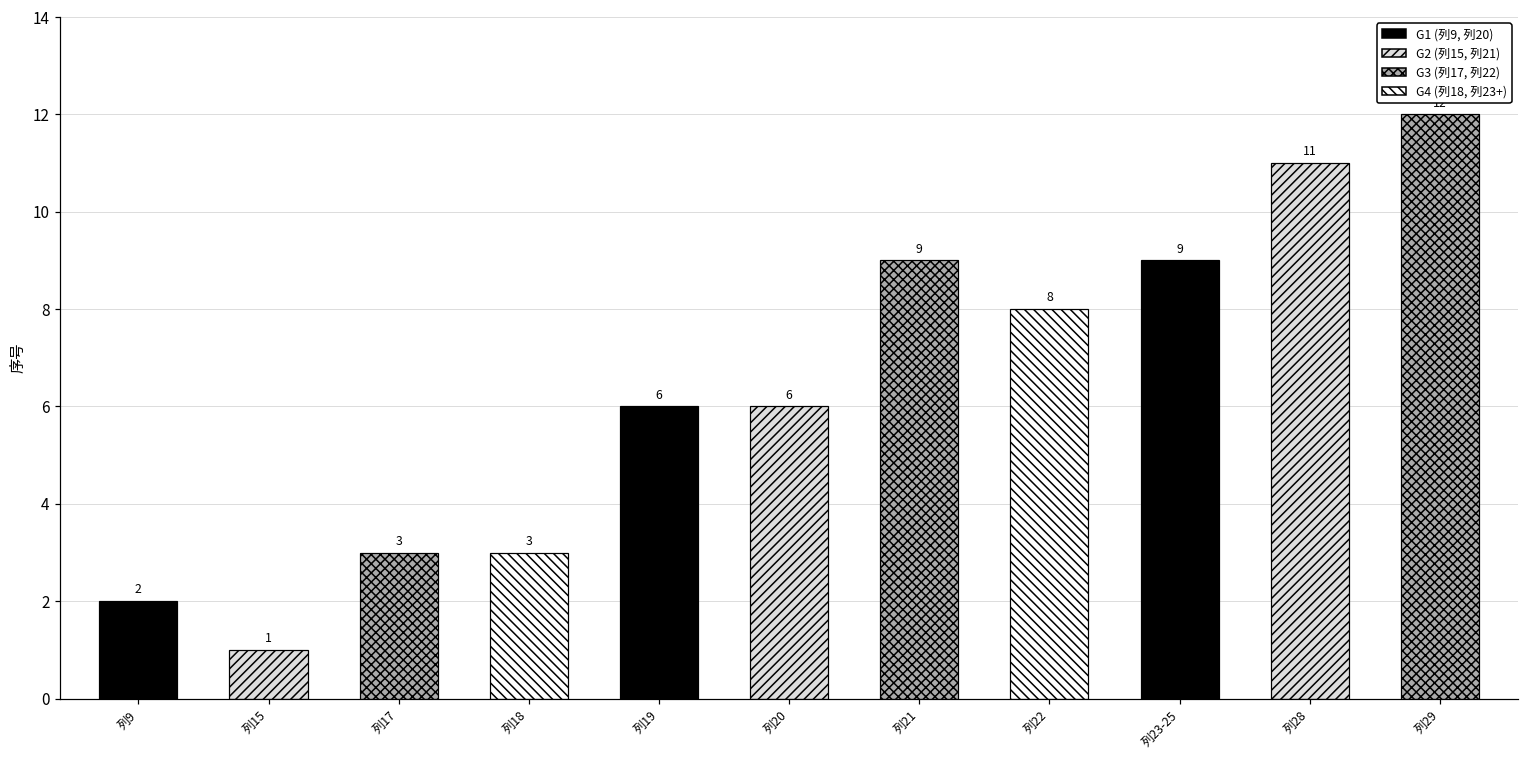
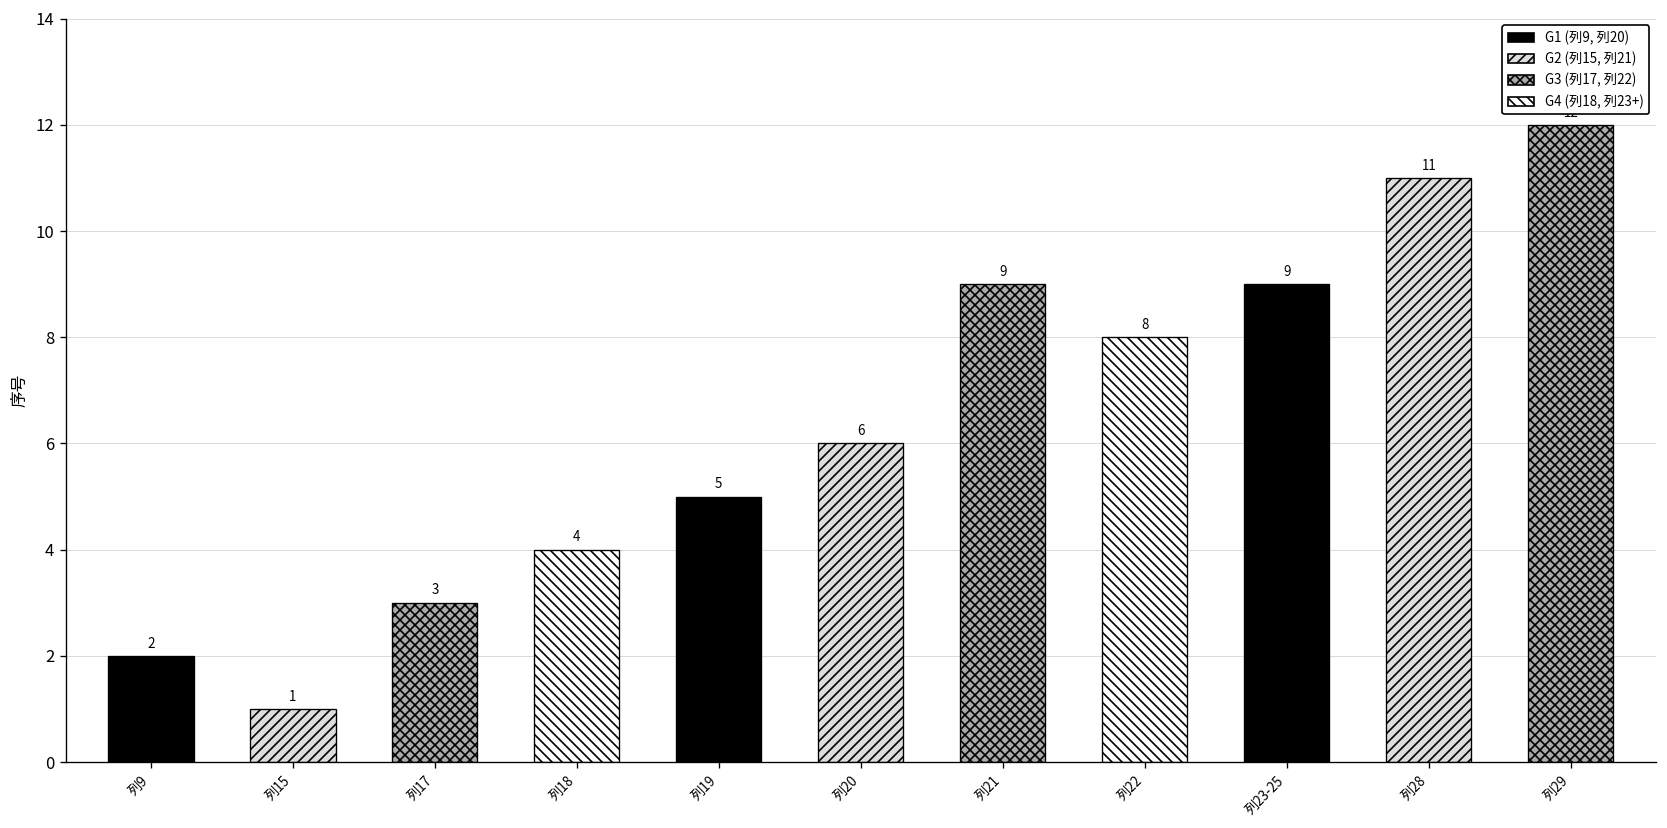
  {
    "列9": 2,
    "列15": 1,
    "列17": 3,
-   "列18": 3,
-   "列19": 6,
+   "列18": 4,
+   "列19": 5,
    "列20": 6,
    "列21": 9,
    "列22": 8,
    "列23-25": 9,
    "列28": 11
  }
